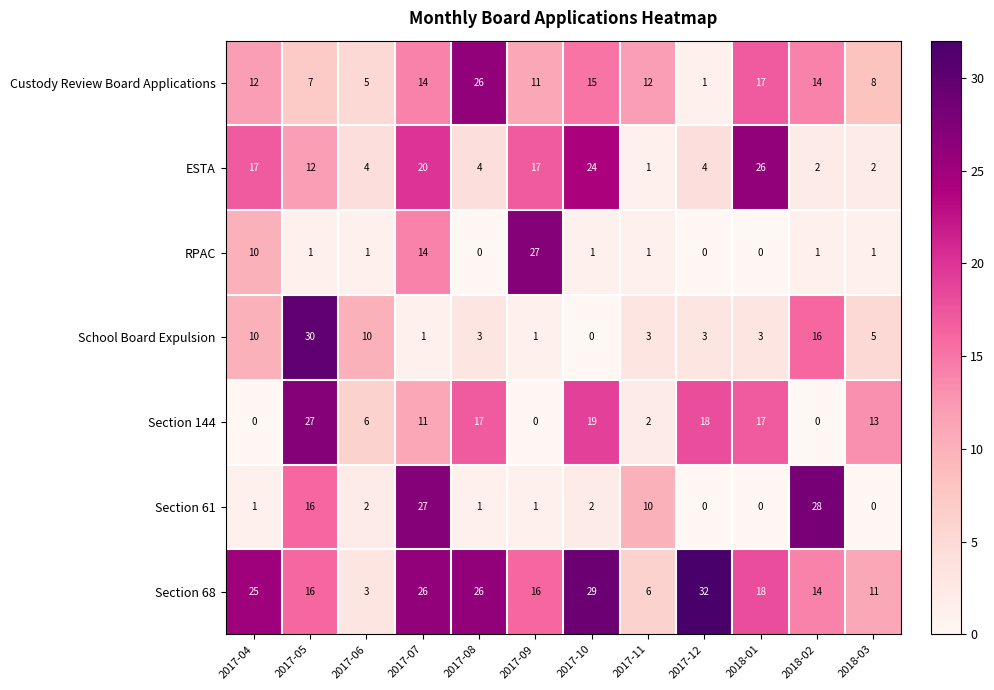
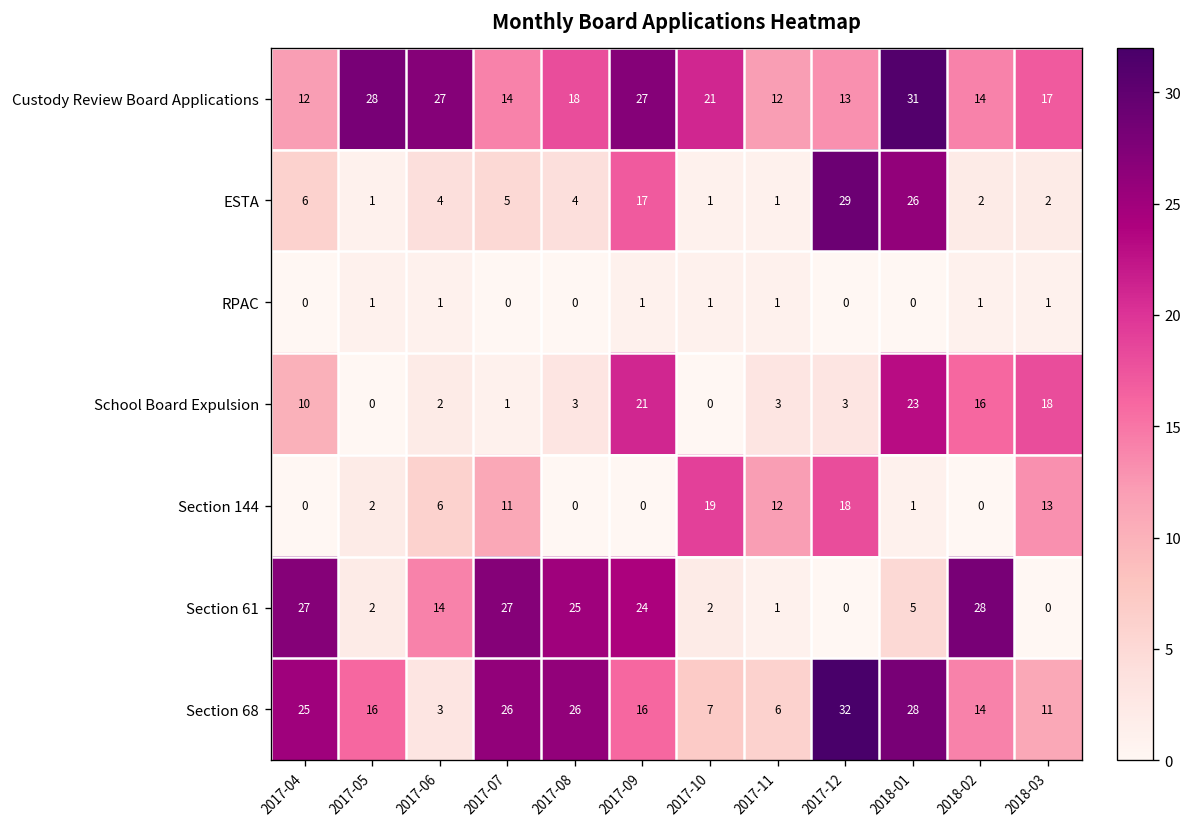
  {
    "Custody Review Board Applications": {
      "2017-04": 12,
-     "2017-05": 7,
-     "2017-06": 5,
+     "2017-05": 28,
+     "2017-06": 27,
      "2017-07": 14,
-     "2017-08": 26,
-     "2017-09": 11,
-     "2017-10": 15,
+     "2017-08": 18,
+     "2017-09": 27,
+     "2017-10": 21,
      "2017-11": 12,
-     "2017-12": 1,
-     "2018-01": 17,
+     "2017-12": 13,
+     "2018-01": 31,
      "2018-02": 14,
-     "2018-03": 8
+     "2018-03": 17
    },
    "ESTA": {
-     "2017-04": 17,
-     "2017-05": 12,
+     "2017-04": 6,
+     "2017-05": 1,
      "2017-06": 4,
-     "2017-07": 20,
+     "2017-07": 5,
      "2017-08": 4,
      "2017-09": 17,
-     "2017-10": 24,
+     "2017-10": 1,
      "2017-11": 1,
-     "2017-12": 4,
+     "2017-12": 29,
      "2018-01": 26,
      "2018-02": 2,
      "2018-03": 2
    },
    "RPAC": {
-     "2017-04": 10,
+     "2017-04": 0,
      "2017-05": 1,
      "2017-06": 1,
-     "2017-07": 14,
+     "2017-07": 0,
      "2017-08": 0,
-     "2017-09": 27,
+     "2017-09": 1,
      "2017-10": 1,
      "2017-11": 1,
      "2017-12": 0,
      "2018-01": 0,
      "2018-02": 1,
      "2018-03": 1
    },
    "School Board Expulsion": {
      "2017-04": 10,
-     "2017-05": 30,
-     "2017-06": 10,
+     "2017-05": 0,
+     "2017-06": 2,
      "2017-07": 1,
      "2017-08": 3,
-     "2017-09": 1,
+     "2017-09": 21,
      "2017-10": 0,
      "2017-11": 3,
      "2017-12": 3,
-     "2018-01": 3,
+     "2018-01": 23,
      "2018-02": 16,
-     "2018-03": 5
+     "2018-03": 18
    },
    "Section 144": {
      "2017-04": 0,
-     "2017-05": 27,
+     "2017-05": 2,
      "2017-06": 6,
      "2017-07": 11,
-     "2017-08": 17,
+     "2017-08": 0,
      "2017-09": 0,
      "2017-10": 19,
-     "2017-11": 2,
+     "2017-11": 12,
      "2017-12": 18,
-     "2018-01": 17,
+     "2018-01": 1,
      "2018-02": 0,
      "2018-03": 13
    },
    "Section 61": {
-     "2017-04": 1,
-     "2017-05": 16,
-     "2017-06": 2,
+     "2017-04": 27,
+     "2017-05": 2,
+     "2017-06": 14,
      "2017-07": 27,
-     "2017-08": 1,
-     "2017-09": 1,
+     "2017-08": 25,
+     "2017-09": 24,
      "2017-10": 2,
-     "2017-11": 10,
+     "2017-11": 1,
      "2017-12": 0,
-     "2018-01": 0,
+     "2018-01": 5,
      "2018-02": 28,
      "2018-03": 0
    },
    "Section 68": {
      "2017-04": 25,
      "2017-05": 16,
      "2017-06": 3,
      "2017-07": 26,
      "2017-08": 26,
      "2017-09": 16,
-     "2017-10": 29,
+     "2017-10": 7,
      "2017-11": 6,
      "2017-12": 32,
-     "2018-01": 18,
+     "2018-01": 28,
      "2018-02": 14,
      "2018-03": 11
    }
  }
